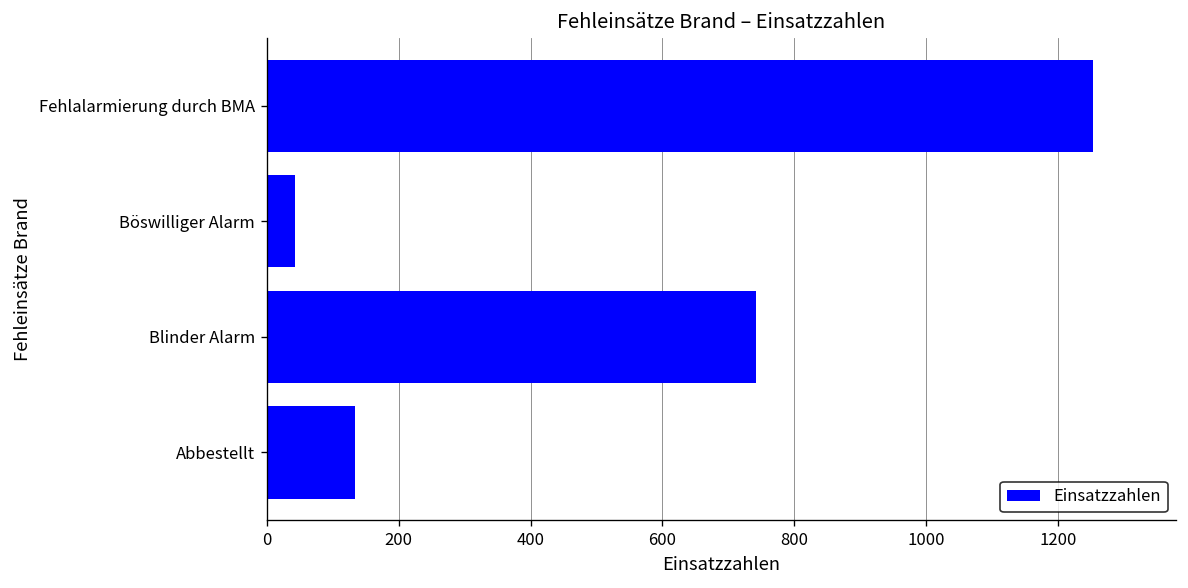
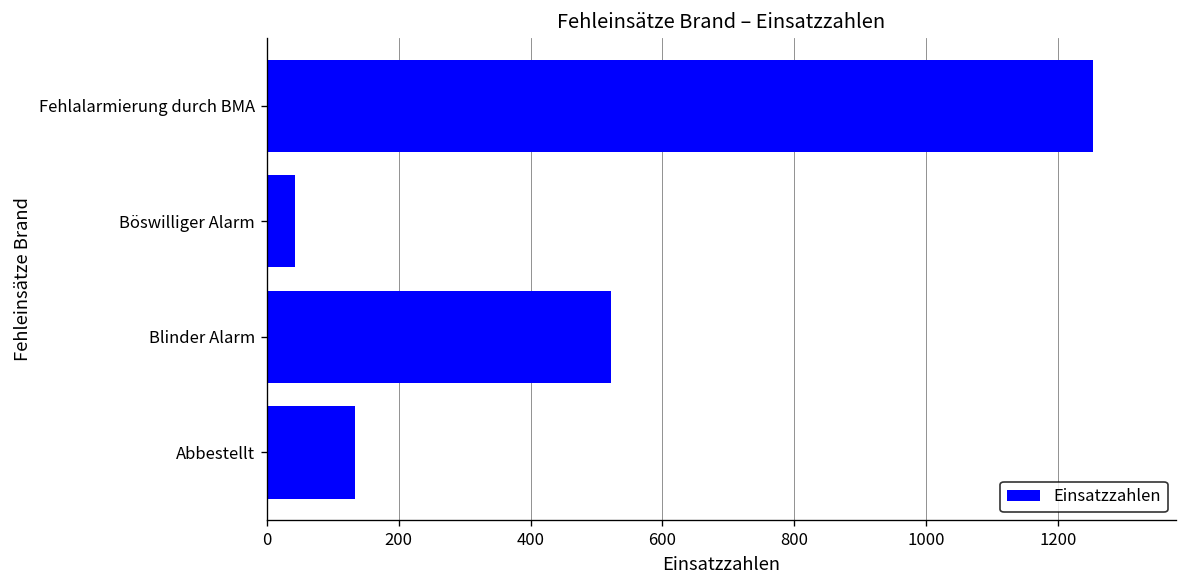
  {
    "Fehlalarmierung durch BMA": 1250,
    "Böswilliger Alarm": 40,
-   "Blinder Alarm": 740,
+   "Blinder Alarm": 520,
    "Abbestellt": 130
  }
